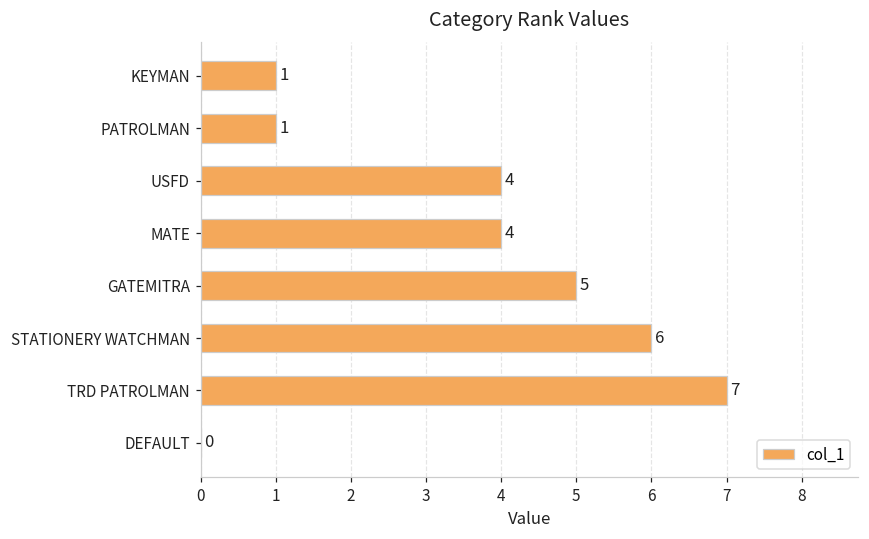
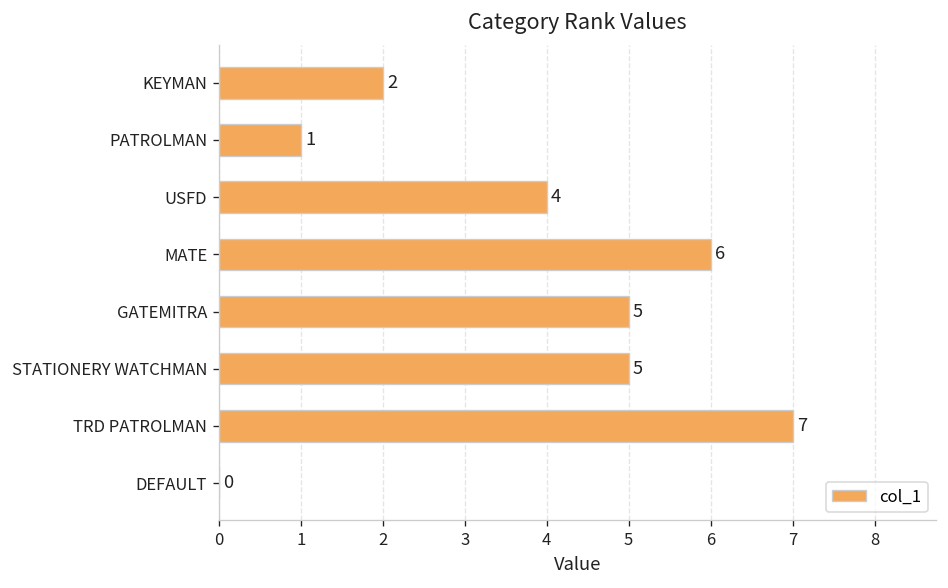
  {
-   "KEYMAN": 1,
+   "KEYMAN": 2,
    "PATROLMAN": 1,
    "USFD": 4,
-   "MATE": 4,
+   "MATE": 6,
    "GATEMITRA": 5,
-   "STATIONERY WATCHMAN": 6,
+   "STATIONERY WATCHMAN": 5,
    "TRD PATROLMAN": 7,
    "DEFAULT": 0
  }
